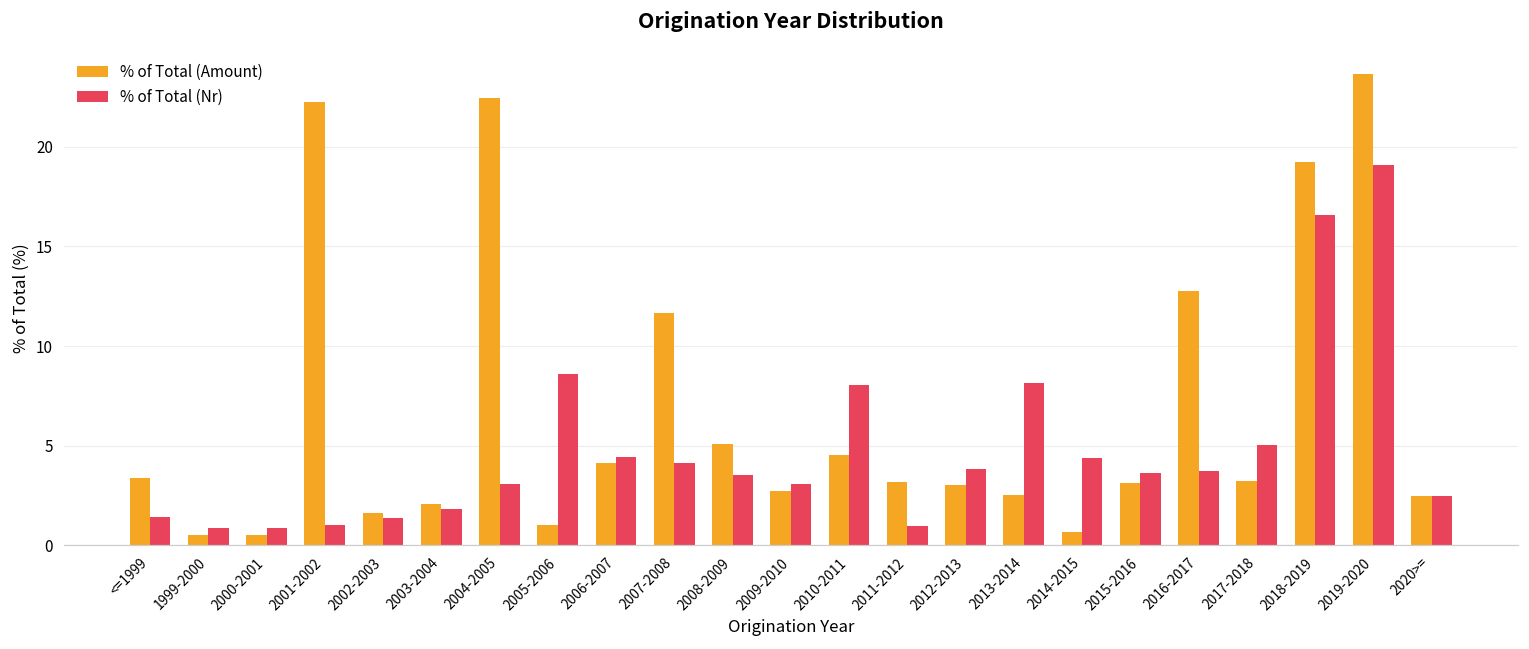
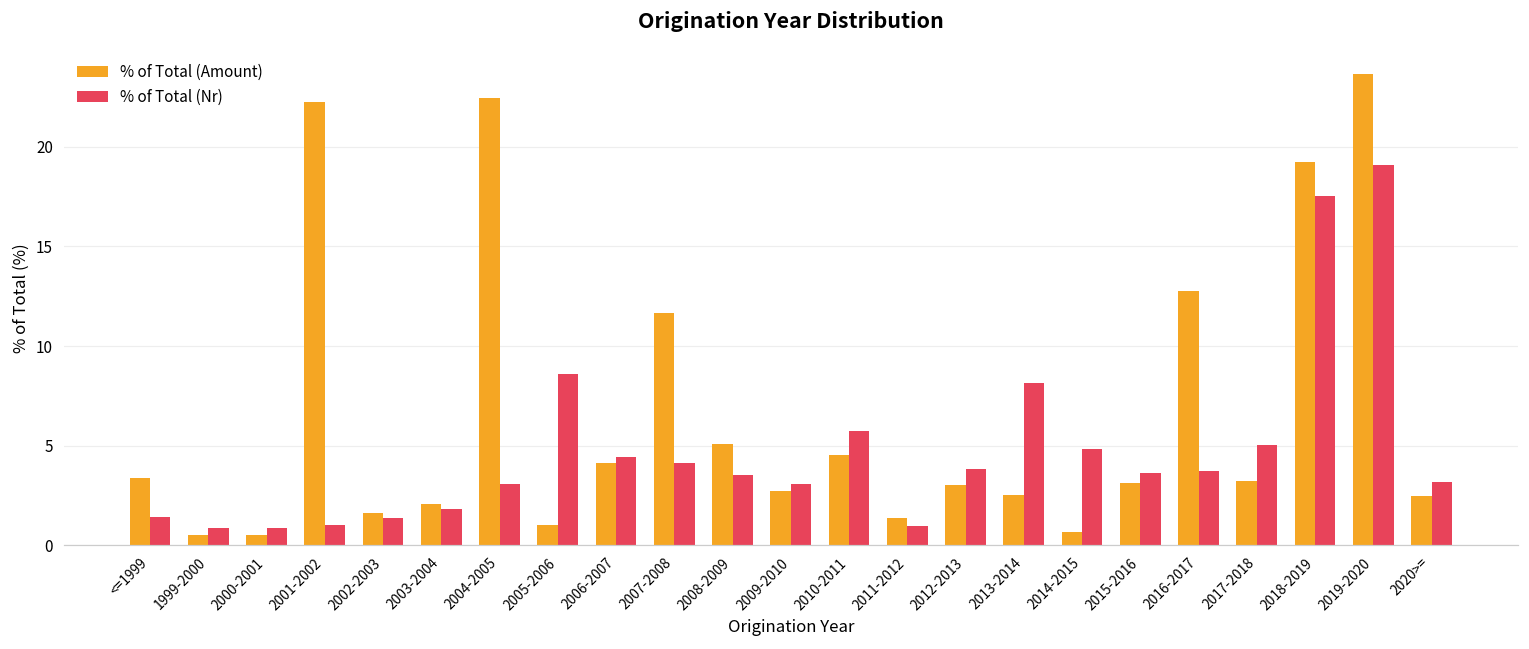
  {
    "% of Total (Amount)": {
      "<=1999": 3.4,
      "1999-2000": 0.5,
      "2000-2001": 0.5,
      "2001-2002": 22.2,
      "2002-2003": 1.6,
      "2003-2004": 2.1,
      "2004-2005": 22.5,
      "2005-2006": 1.0,
      "2006-2007": 4.1,
      "2007-2008": 11.6,
      "2008-2009": 5.1,
      "2009-2010": 2.7,
      "2010-2011": 4.5,
-     "2011-2012": 3.2,
+     "2011-2012": 1.4,
      "2012-2013": 3.0,
      "2013-2014": 2.6,
      "2014-2015": 0.7,
      "2015-2016": 3.1,
      "2016-2017": 12.8,
      "2017-2018": 3.2,
      "2018-2019": 19.2,
      "2019-2020": 23.7,
      "2020>=": 2.5
    },
    "% of Total (Nr)": {
      "<=1999": 1.4,
      "1999-2000": 0.9,
      "2000-2001": 0.9,
      "2001-2002": 1.0,
      "2002-2003": 1.4,
      "2003-2004": 1.8,
      "2004-2005": 3.1,
      "2005-2006": 8.6,
      "2006-2007": 4.4,
      "2007-2008": 4.1,
      "2008-2009": 3.5,
      "2009-2010": 3.1,
-     "2010-2011": 8.0,
+     "2010-2011": 5.8,
      "2011-2012": 1.0,
      "2012-2013": 3.8,
      "2013-2014": 8.1,
-     "2014-2015": 4.4,
+     "2014-2015": 4.8,
      "2015-2016": 3.6,
      "2016-2017": 3.7,
      "2017-2018": 5.0,
-     "2018-2019": 16.6,
+     "2018-2019": 17.5,
      "2019-2020": 19.1,
-     "2020>=": 2.5
+     "2020>=": 3.2
    }
  }
